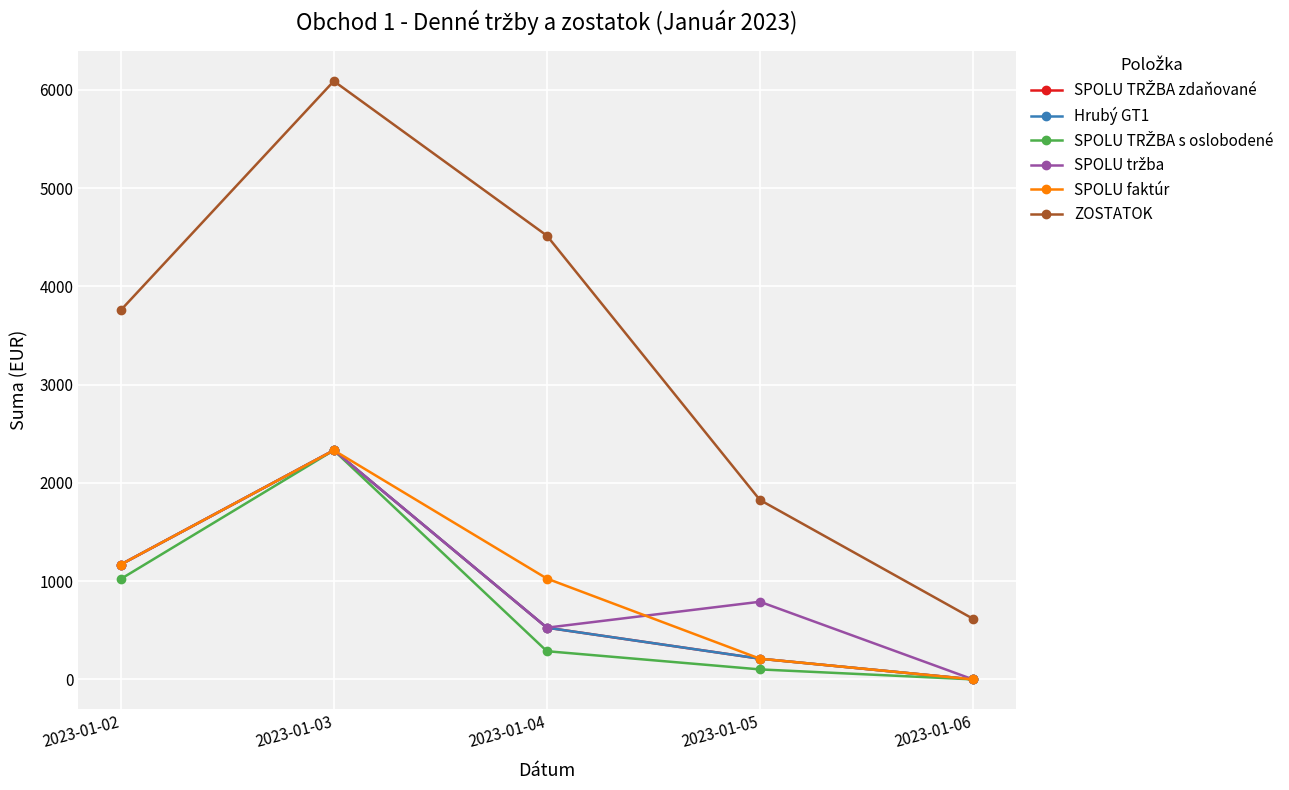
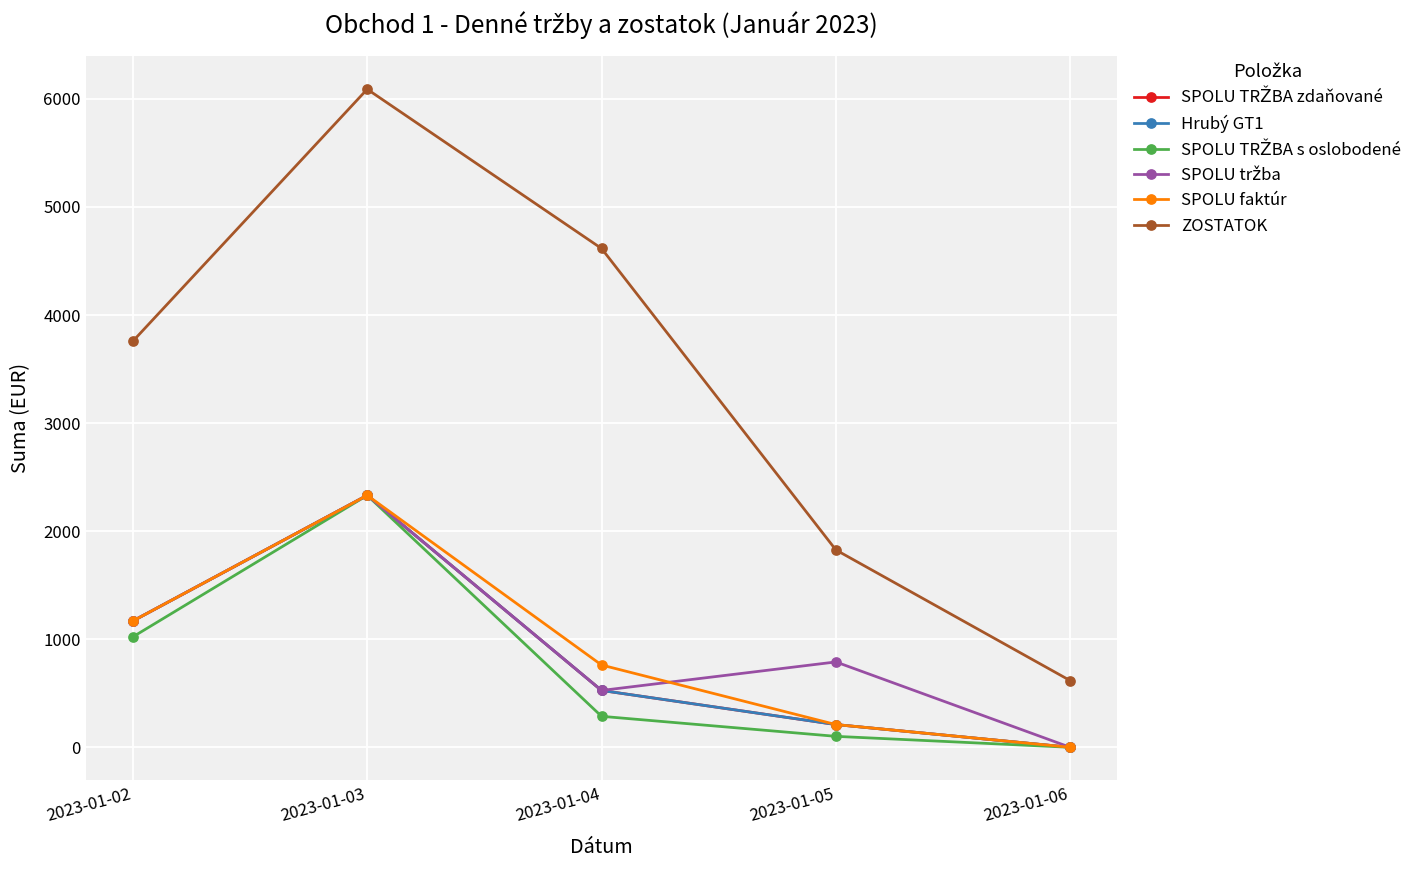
  {
    "SPOLU TRŽBA s oslobodené": {
      "2023-01-02": 1000,
      "2023-01-04": 300,
      "2023-01-05": 100
    },
    "SPOLU tržba": {
      "2023-01-05": 800
    },
    "SPOLU faktúr": {
-     "2023-01-04": 1000
+     "2023-01-04": 800
    },
    "ZOSTATOK": {
      "2023-01-02": 3800,
      "2023-01-03": 6100,
-     "2023-01-04": 4500,
+     "2023-01-04": 4600,
      "2023-01-05": 1800,
      "2023-01-06": 600
    }
  }
